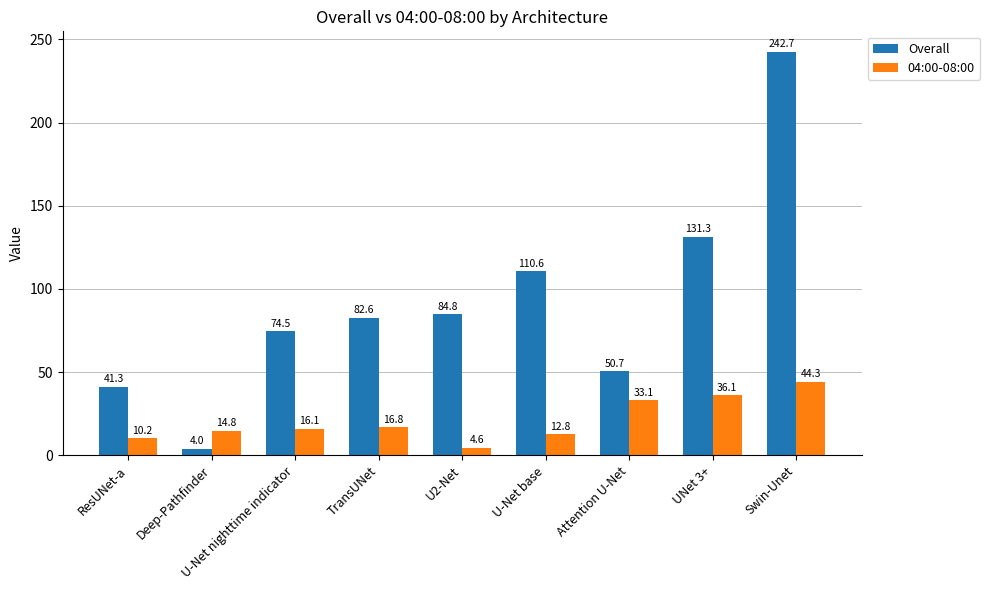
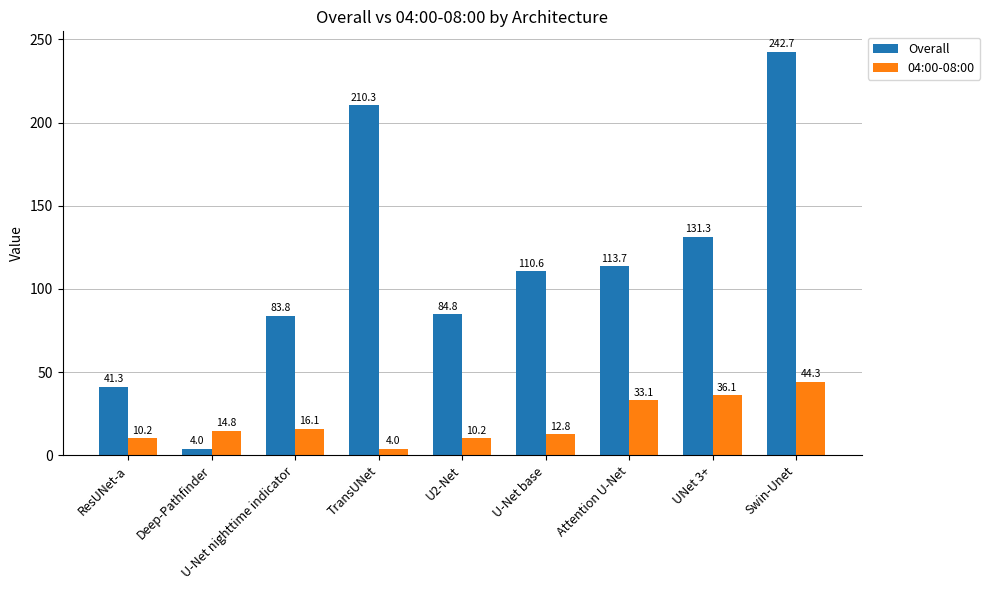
  {
    "Overall": {
      "ResUNet-a": 41.3,
      "Deep-Pathfinder": 4.0,
-     "U-Net nighttime indicator": 74.5,
-     "TransUNet": 82.6,
+     "U-Net nighttime indicator": 83.8,
+     "TransUNet": 210.3,
      "U2-Net": 84.8,
      "U-Net base": 110.6,
-     "Attention U-Net": 50.7,
+     "Attention U-Net": 113.7,
      "UNet 3+": 131.3,
      "Swin-Unet": 242.7
    },
    "04:00-08:00": {
      "ResUNet-a": 10.2,
      "Deep-Pathfinder": 14.8,
      "U-Net nighttime indicator": 16.1,
-     "TransUNet": 16.8,
-     "U2-Net": 4.6,
+     "TransUNet": 4.0,
+     "U2-Net": 10.2,
      "U-Net base": 12.8,
      "Attention U-Net": 33.1,
      "UNet 3+": 36.1,
      "Swin-Unet": 44.3
    }
  }
